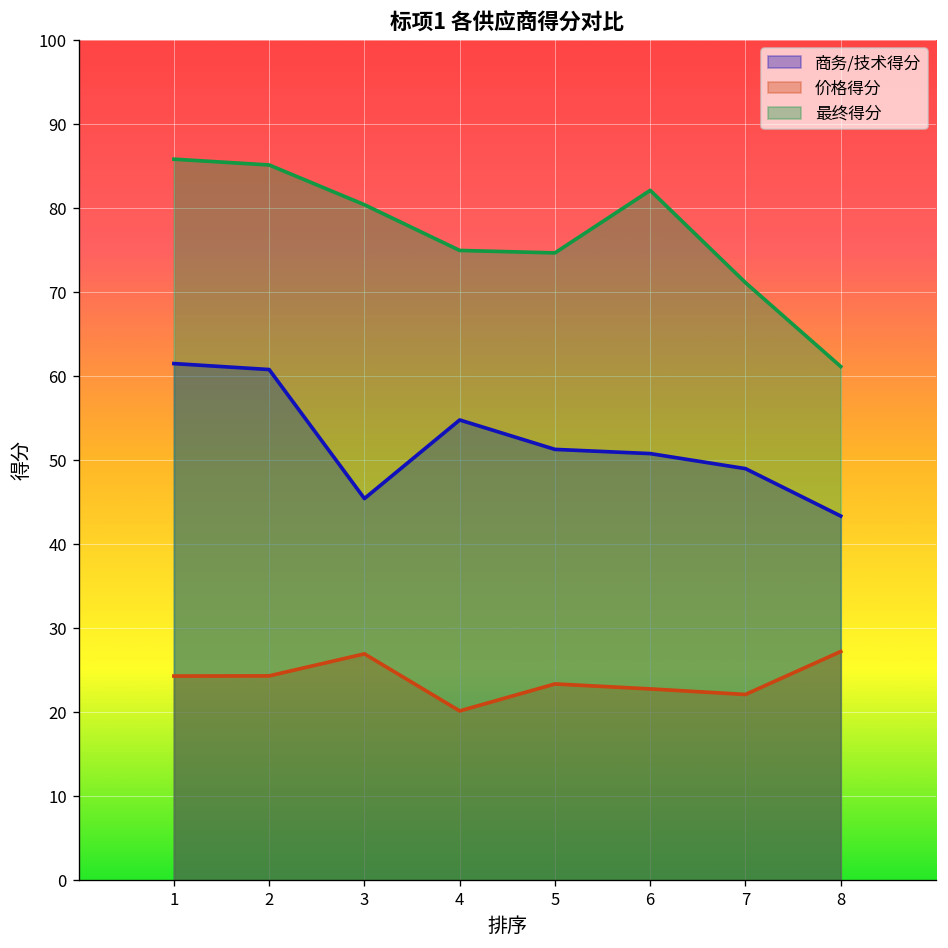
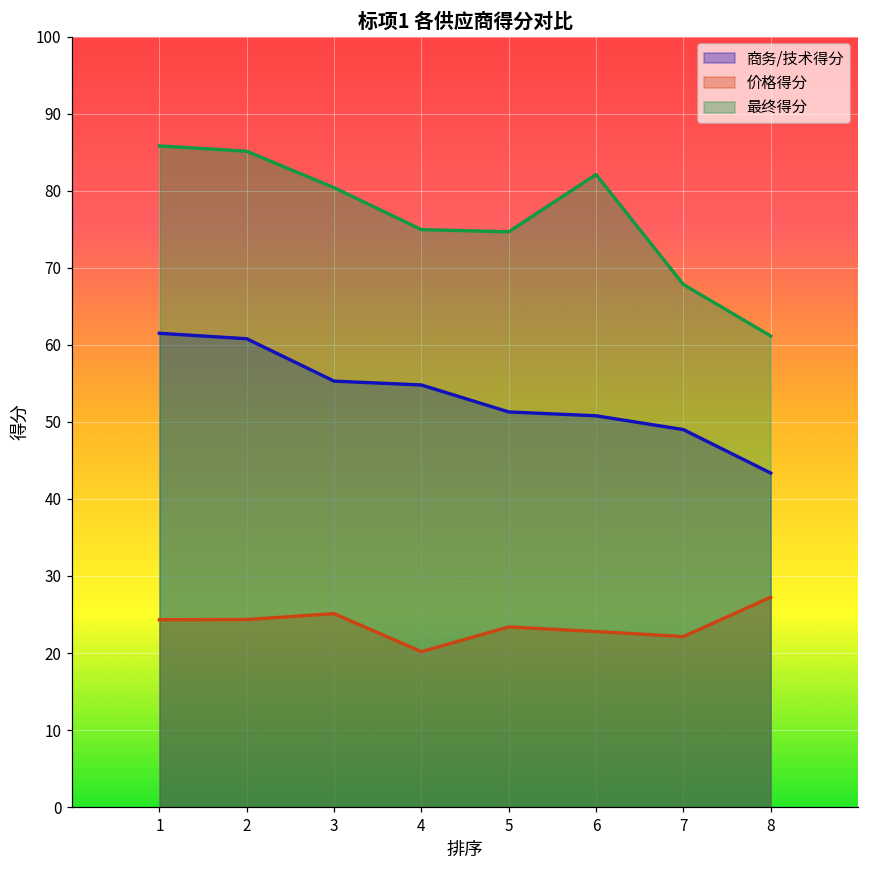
  {
    "商务/技术得分": {
      "1": 62,
      "2": 61,
-     "3": 45,
+     "3": 55,
      "4": 55,
      "5": 51,
      "6": 51,
      "7": 49,
      "8": 43
    },
    "价格得分": {
      "1": 24,
      "2": 24,
-     "3": 27,
+     "3": 25,
      "4": 20,
      "5": 23,
      "6": 23,
      "7": 22,
      "8": 27
    },
    "最终得分": {
      "1": 86,
      "2": 85,
      "3": 80,
      "4": 75,
      "5": 75,
      "6": 82,
-     "7": 71,
+     "7": 68,
      "8": 61
    }
  }
